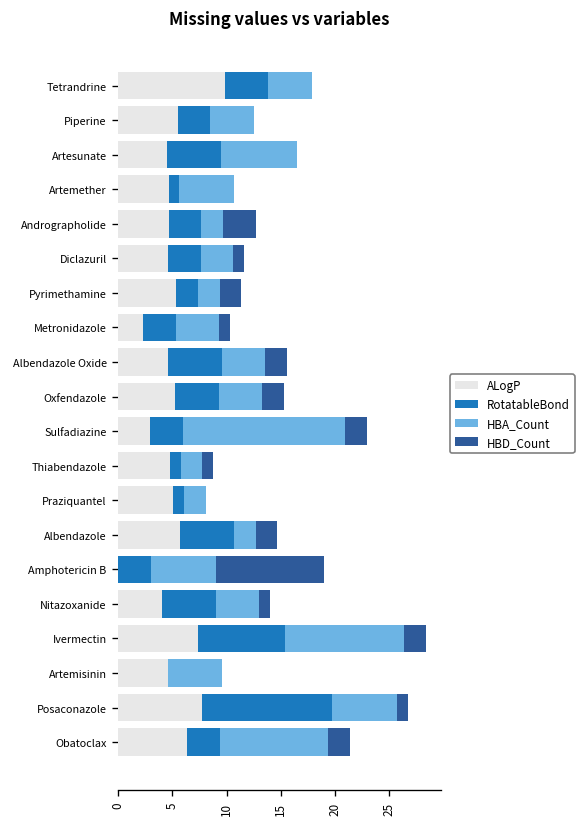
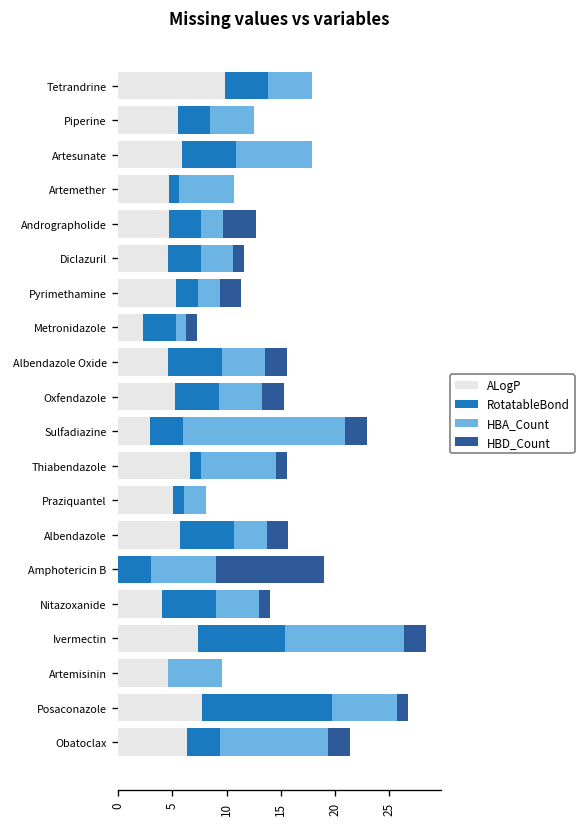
  {
    "ALogP": {
      "Tetrandrine": 10,
      "Piperine": 5,
-     "Artesunate": 4,
+     "Artesunate": 6,
      "Artemether": 5,
      "Andrographolide": 5,
      "Diclazuril": 5,
      "Pyrimethamine": 5,
      "Metronidazole": 2,
      "Albendazole Oxide": 5,
      "Oxfendazole": 5,
      "Sulfadiazine": 3,
-     "Thiabendazole": 5,
+     "Thiabendazole": 7,
      "Praziquantel": 5,
      "Albendazole": 6,
      "Amphotericin B": 0,
      "Nitazoxanide": 4,
      "Ivermectin": 7,
      "Artemisinin": 5,
      "Posaconazole": 8,
      "Obatoclax": 6
    },
    "HBA_Count": {
      "Tetrandrine": 4,
      "Piperine": 4,
      "Artesunate": 7,
      "Artemether": 5,
      "Andrographolide": 2,
      "Diclazuril": 3,
      "Pyrimethamine": 2,
-     "Metronidazole": 4,
+     "Metronidazole": 1,
      "Albendazole Oxide": 4,
      "Oxfendazole": 4,
      "Sulfadiazine": 15,
-     "Thiabendazole": 2,
+     "Thiabendazole": 7,
      "Praziquantel": 2,
-     "Albendazole": 2,
+     "Albendazole": 3,
      "Amphotericin B": 6,
      "Nitazoxanide": 4,
      "Ivermectin": 11,
      "Artemisinin": 5,
      "Posaconazole": 6,
      "Obatoclax": 10
    }
  }
